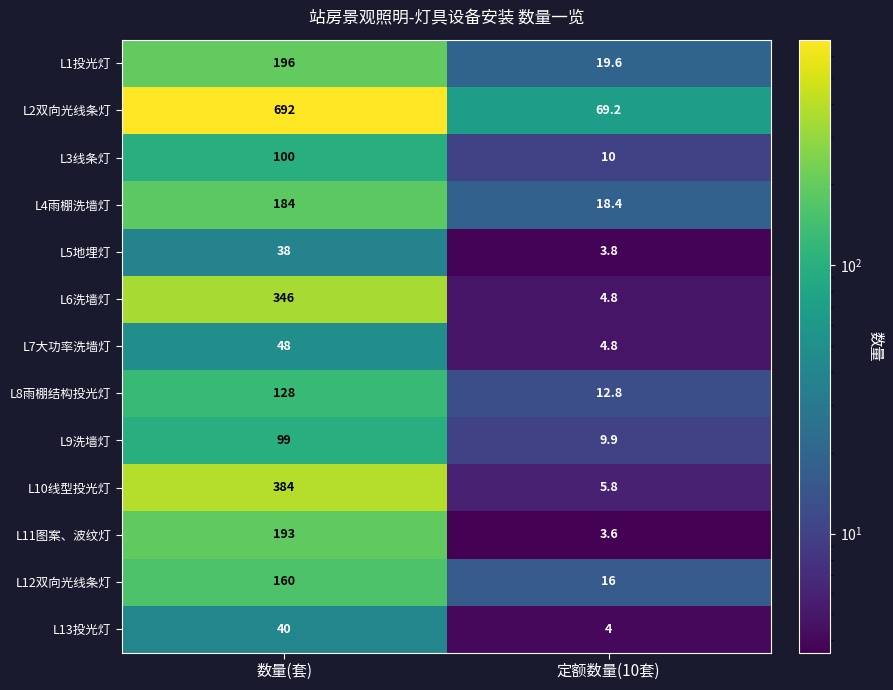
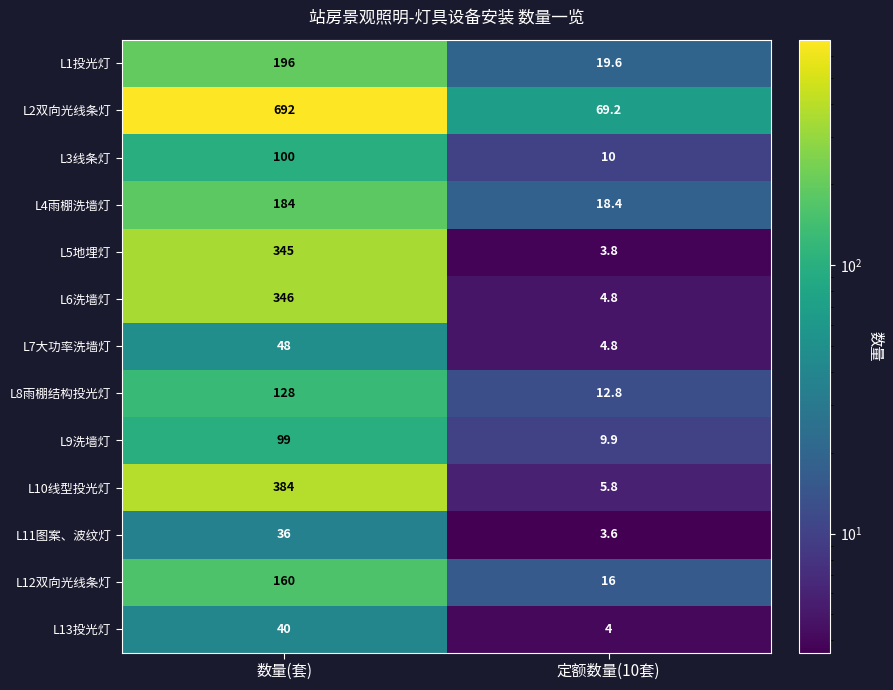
  {
    "L1投光灯": {
      "数量(套)": 196,
      "定额数量(10套)": 19.6
    },
    "L2双向光线条灯": {
      "数量(套)": 692,
      "定额数量(10套)": 69.2
    },
    "L3线条灯": {
      "数量(套)": 100,
      "定额数量(10套)": 10
    },
    "L4雨棚洗墙灯": {
      "数量(套)": 184,
      "定额数量(10套)": 18.4
    },
    "L5地埋灯": {
-     "数量(套)": 38,
+     "数量(套)": 345,
      "定额数量(10套)": 3.8
    },
    "L6洗墙灯": {
      "数量(套)": 346,
      "定额数量(10套)": 4.8
    },
    "L7大功率洗墙灯": {
      "数量(套)": 48,
      "定额数量(10套)": 4.8
    },
    "L8雨棚结构投光灯": {
      "数量(套)": 128,
      "定额数量(10套)": 12.8
    },
    "L9洗墙灯": {
      "数量(套)": 99,
      "定额数量(10套)": 9.9
    },
    "L10线型投光灯": {
      "数量(套)": 384,
      "定额数量(10套)": 5.8
    },
    "L11图案、波纹灯": {
-     "数量(套)": 193,
+     "数量(套)": 36,
      "定额数量(10套)": 3.6
    },
    "L12双向光线条灯": {
      "数量(套)": 160,
      "定额数量(10套)": 16
    },
    "L13投光灯": {
      "数量(套)": 40,
      "定额数量(10套)": 4
    }
  }
